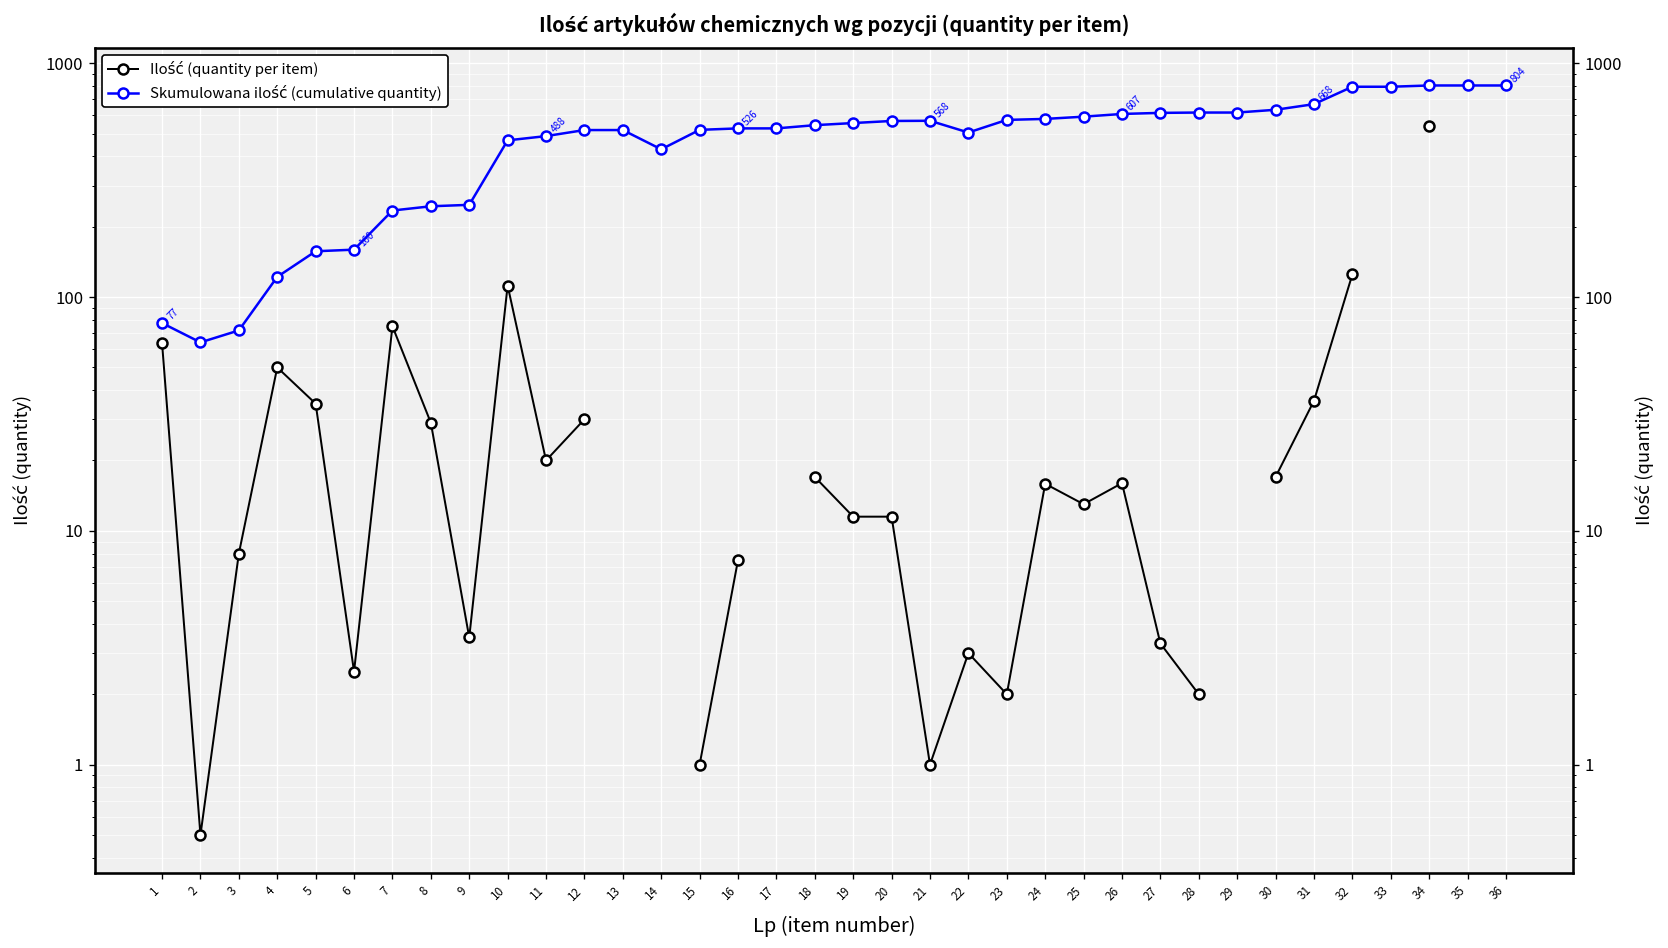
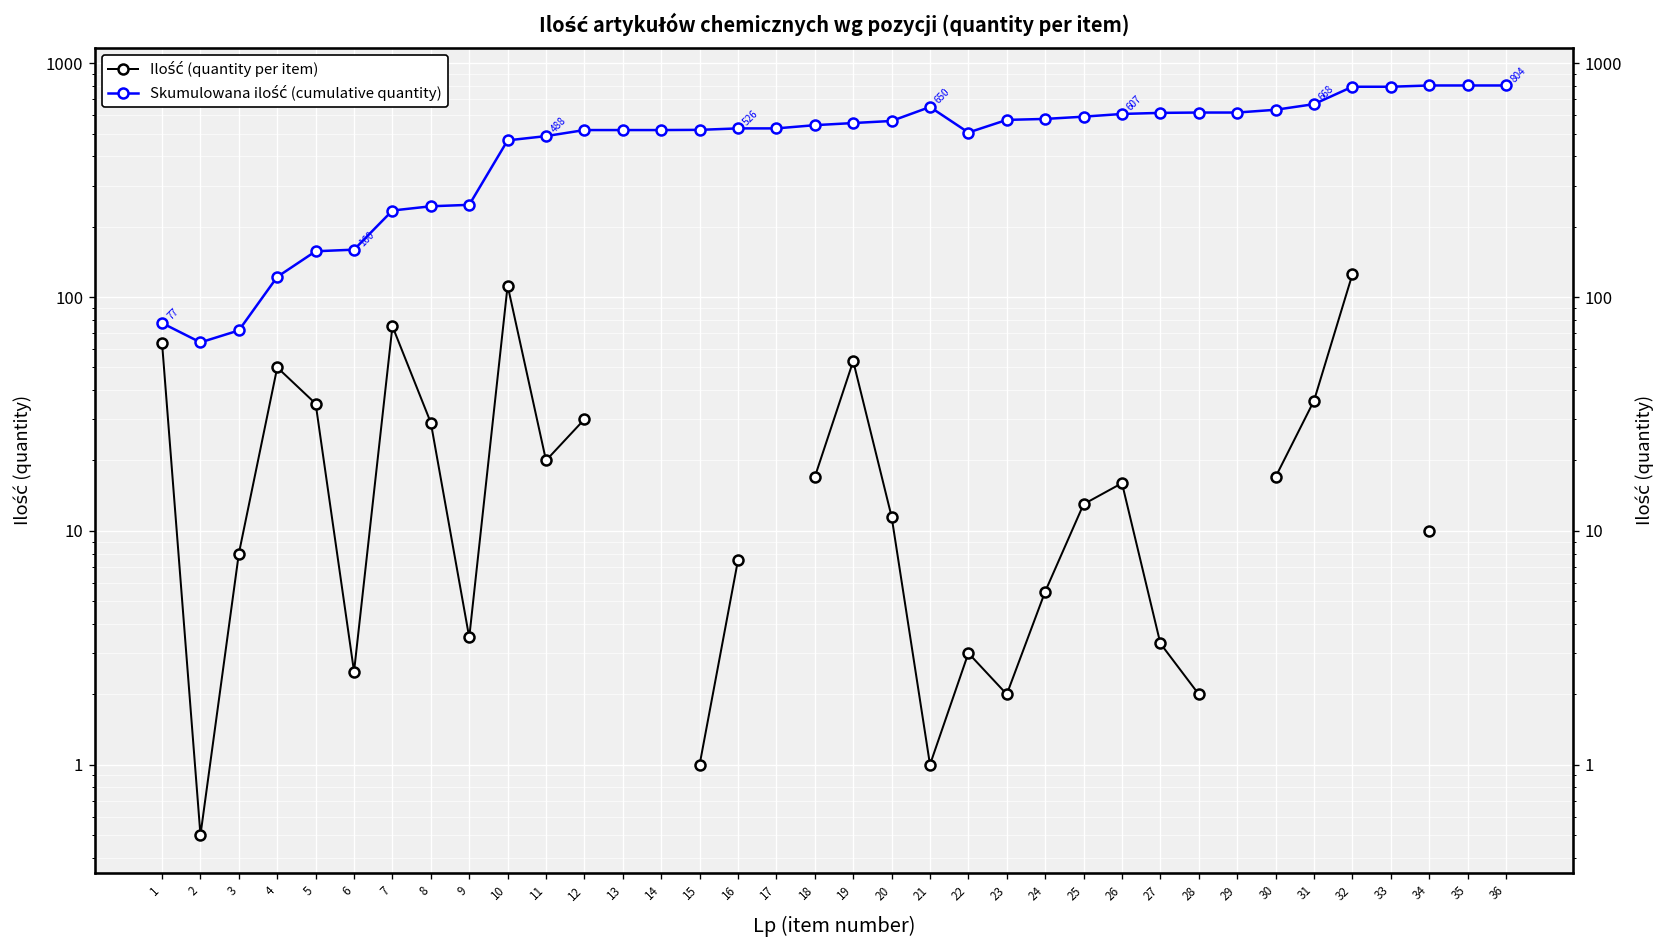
  {
    "Ilość (quantity per item)": {
      "1": 64,
      "2": 0.5,
      "3": 8.0,
      "4": 50,
      "5": 35,
      "6": 2.5,
      "7": 75,
      "8": 29,
      "9": 3.5,
      "10": 110,
      "11": 20,
      "12": 30,
      "15": 1.0,
      "16": 7.5,
      "18": 17,
-     "19": 12,
+     "19": 53,
      "20": 12,
      "21": 1.0,
      "22": 3.0,
      "23": 2.0,
-     "24": 16,
+     "24": 5.5,
      "25": 13,
      "26": 16,
      "27": 3.3,
      "28": 2.0,
      "30": 17,
      "31": 36,
      "32": 130,
-     "34": 540
+     "34": 10
    },
    "Skumulowana ilość (cumulative quantity)": {
      "1": 77,
      "6": 160,
      "11": 488,
-     "14": 430,
+     "14": 520,
      "16": 526,
-     "21": 568,
+     "21": 650,
      "26": 607,
      "31": 668,
      "36": 804
    }
  }
